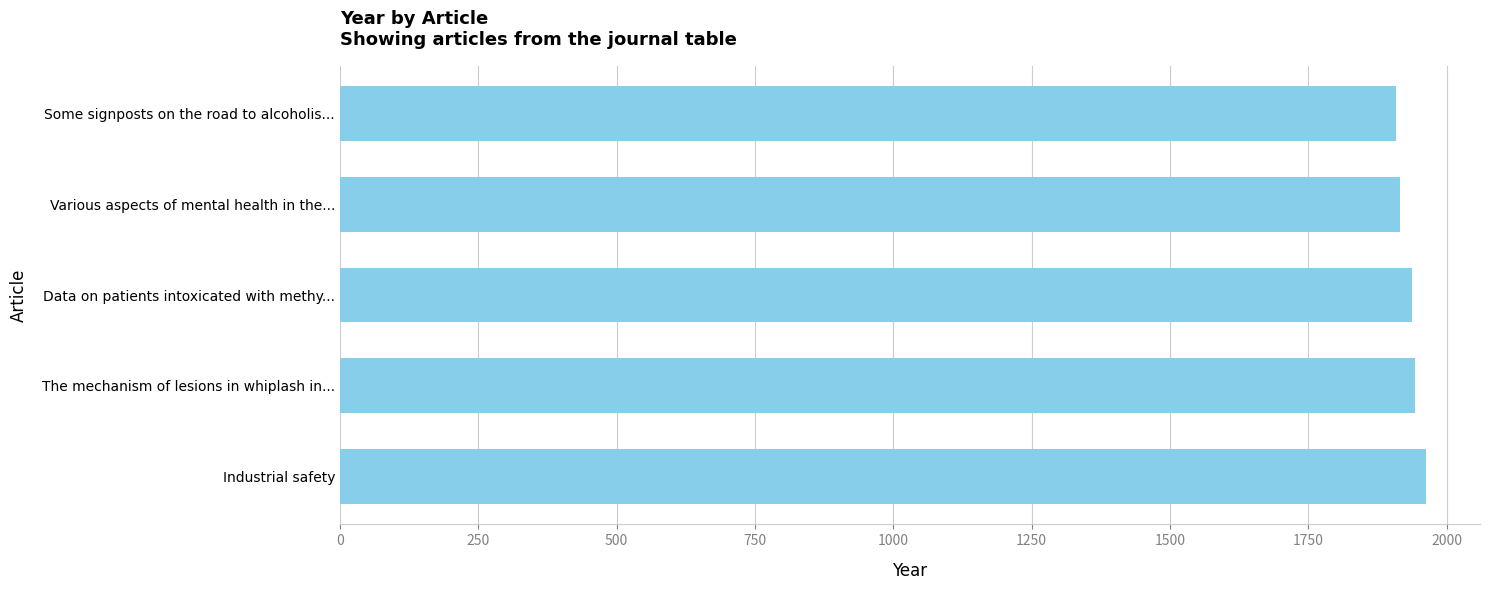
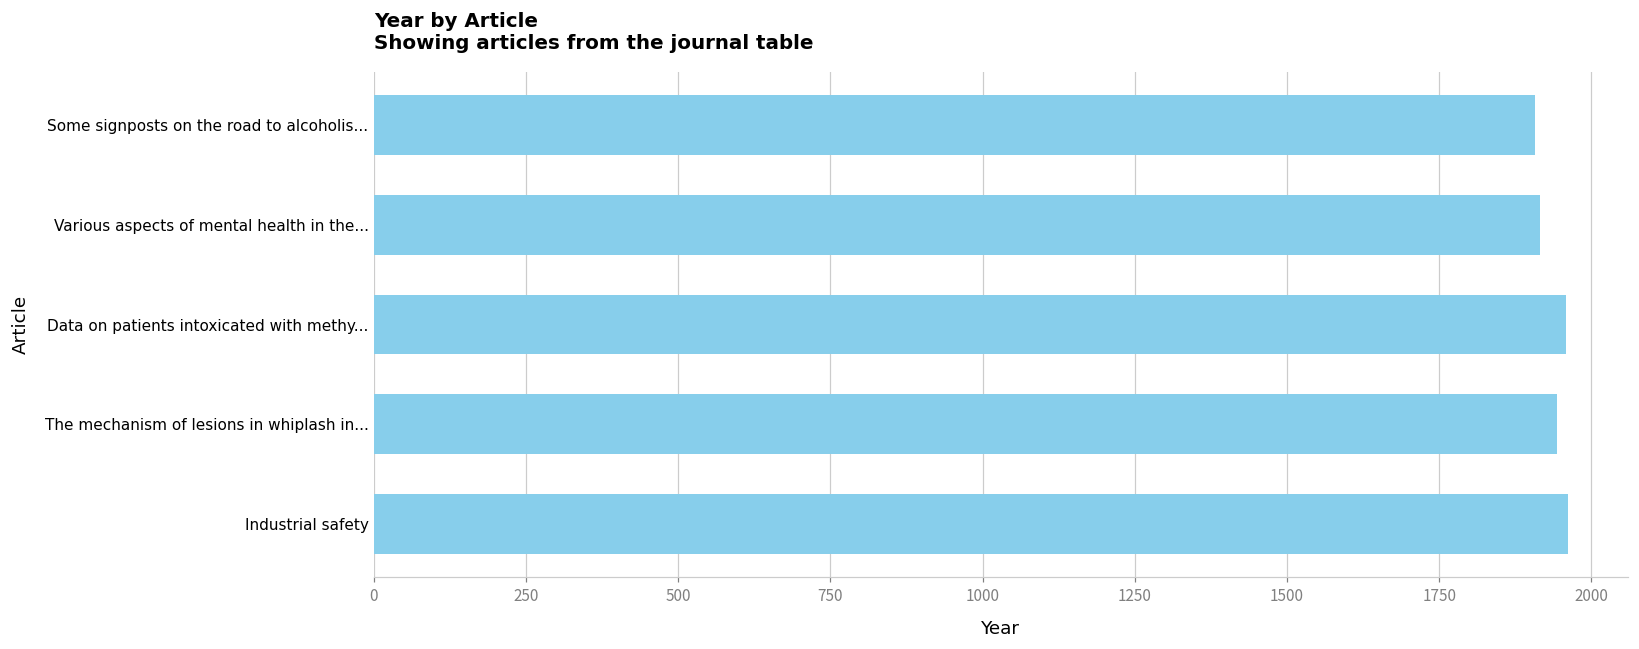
  {
    "Some signposts on the road to alcoholis...": 1910,
    "Various aspects of mental health in the...": 1920,
-   "Data on patients intoxicated with methy...": 1940,
+   "Data on patients intoxicated with methy...": 1960,
    "The mechanism of lesions in whiplash in...": 1940,
    "Industrial safety": 1960
  }
